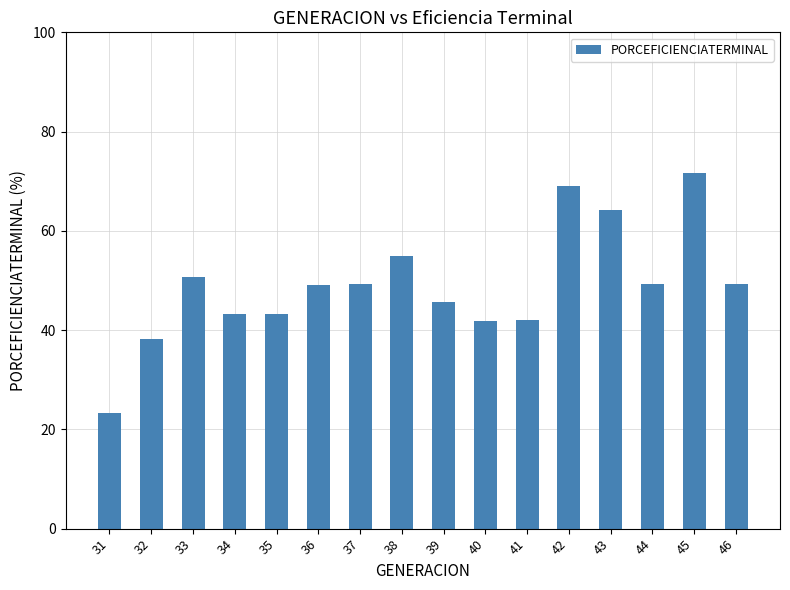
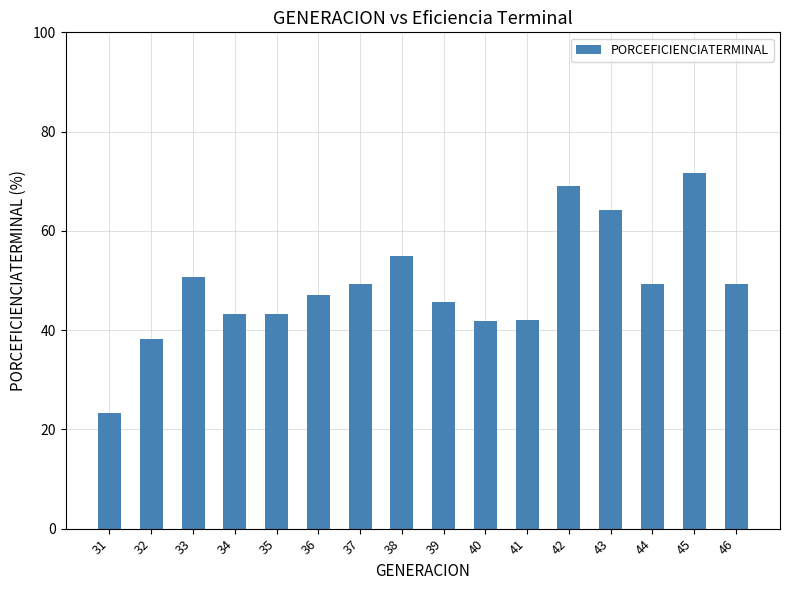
  {
    "31": 23,
    "32": 38,
    "33": 51,
    "34": 43,
    "35": 43,
-   "36": 49,
+   "36": 47,
    "37": 49,
    "38": 55,
    "39": 46,
    "40": 42,
    "41": 42,
    "42": 69,
    "43": 64,
    "44": 49,
    "45": 72,
    "46": 49
  }
